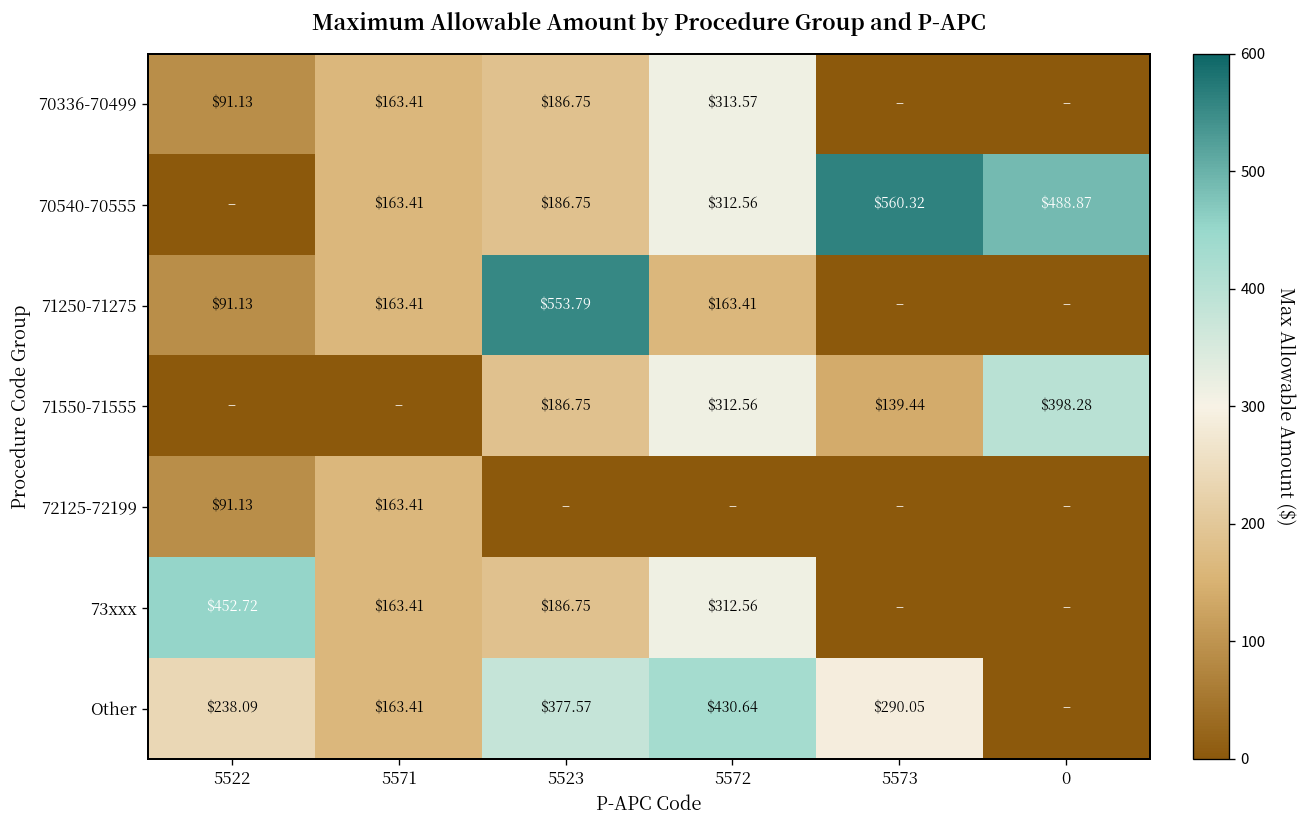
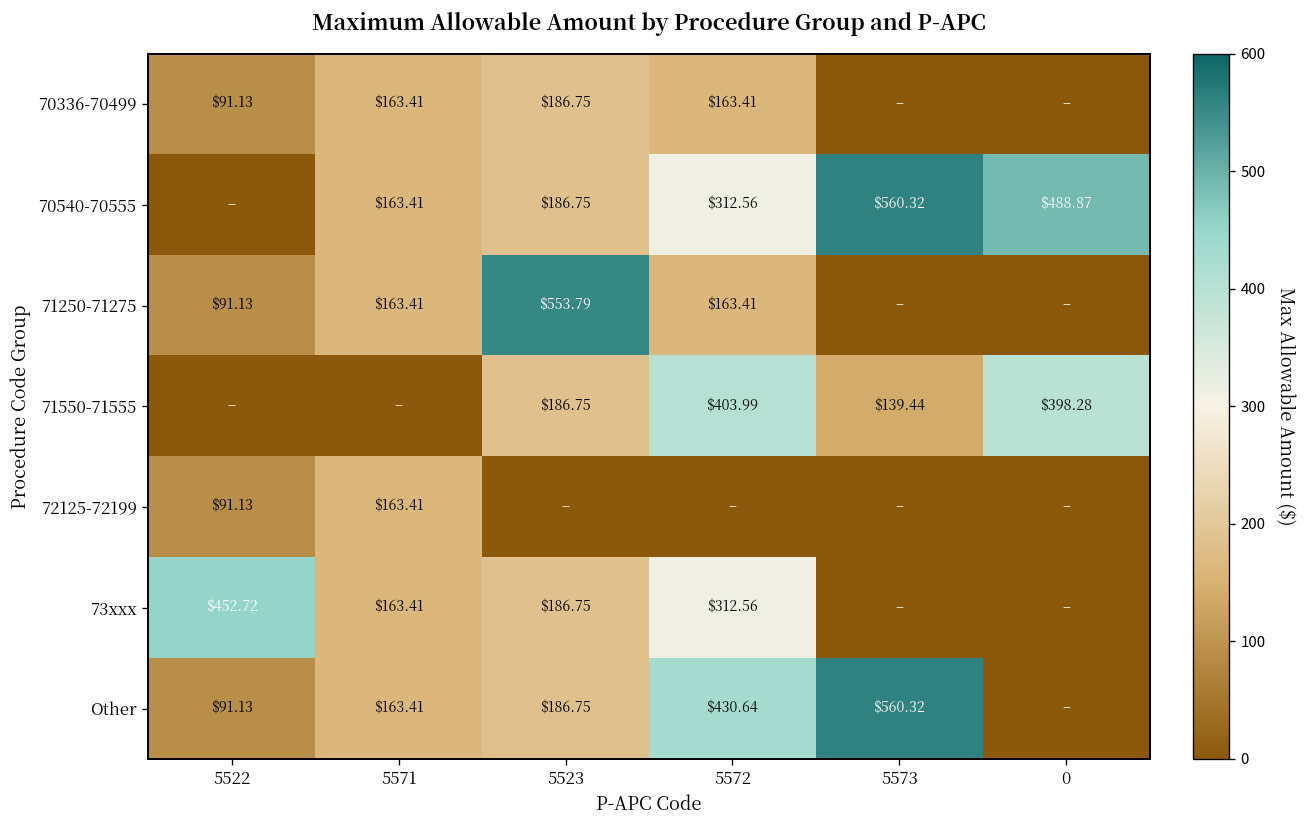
  {
    "70336-70499": {
      "5522": "$91.13",
      "5571": "$163.41",
      "5523": "$186.75",
-     "5572": "$313.57"
+     "5572": "$163.41"
    },
    "70540-70555": {
      "5571": "$163.41",
      "5523": "$186.75",
      "5572": "$312.56",
      "5573": "$560.32",
      "0": "$488.87"
    },
    "71250-71275": {
      "5522": "$91.13",
      "5571": "$163.41",
      "5523": "$553.79",
      "5572": "$163.41"
    },
    "71550-71555": {
      "5523": "$186.75",
-     "5572": "$312.56",
+     "5572": "$403.99",
      "5573": "$139.44",
      "0": "$398.28"
    },
    "72125-72199": {
      "5522": "$91.13",
      "5571": "$163.41"
    },
    "73xxx": {
      "5522": "$452.72",
      "5571": "$163.41",
      "5523": "$186.75",
      "5572": "$312.56"
    },
    "Other": {
-     "5522": "$238.09",
+     "5522": "$91.13",
      "5571": "$163.41",
-     "5523": "$377.57",
+     "5523": "$186.75",
      "5572": "$430.64",
-     "5573": "$290.05"
+     "5573": "$560.32"
    }
  }
